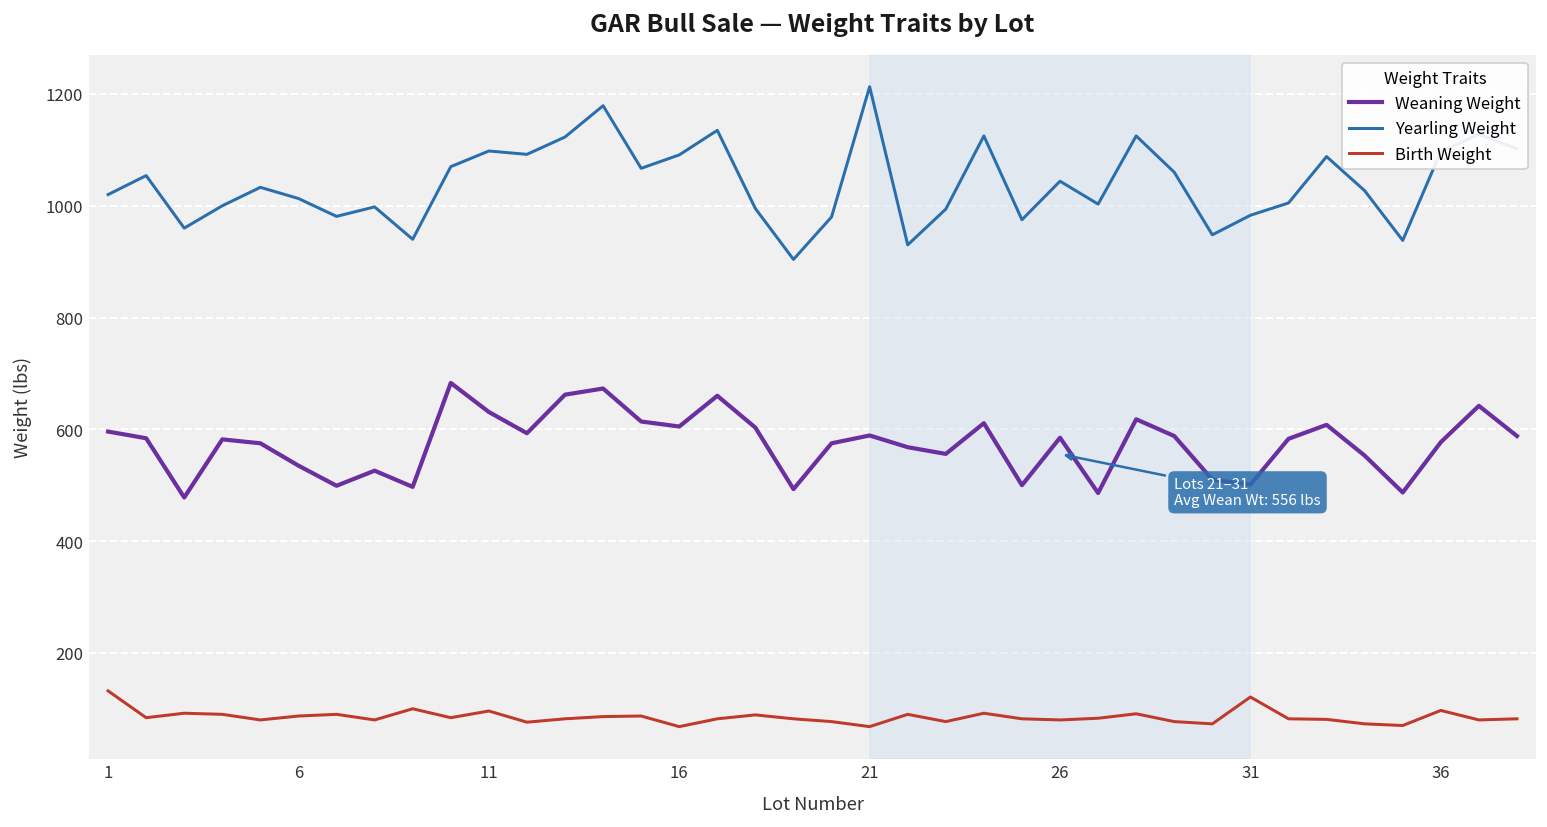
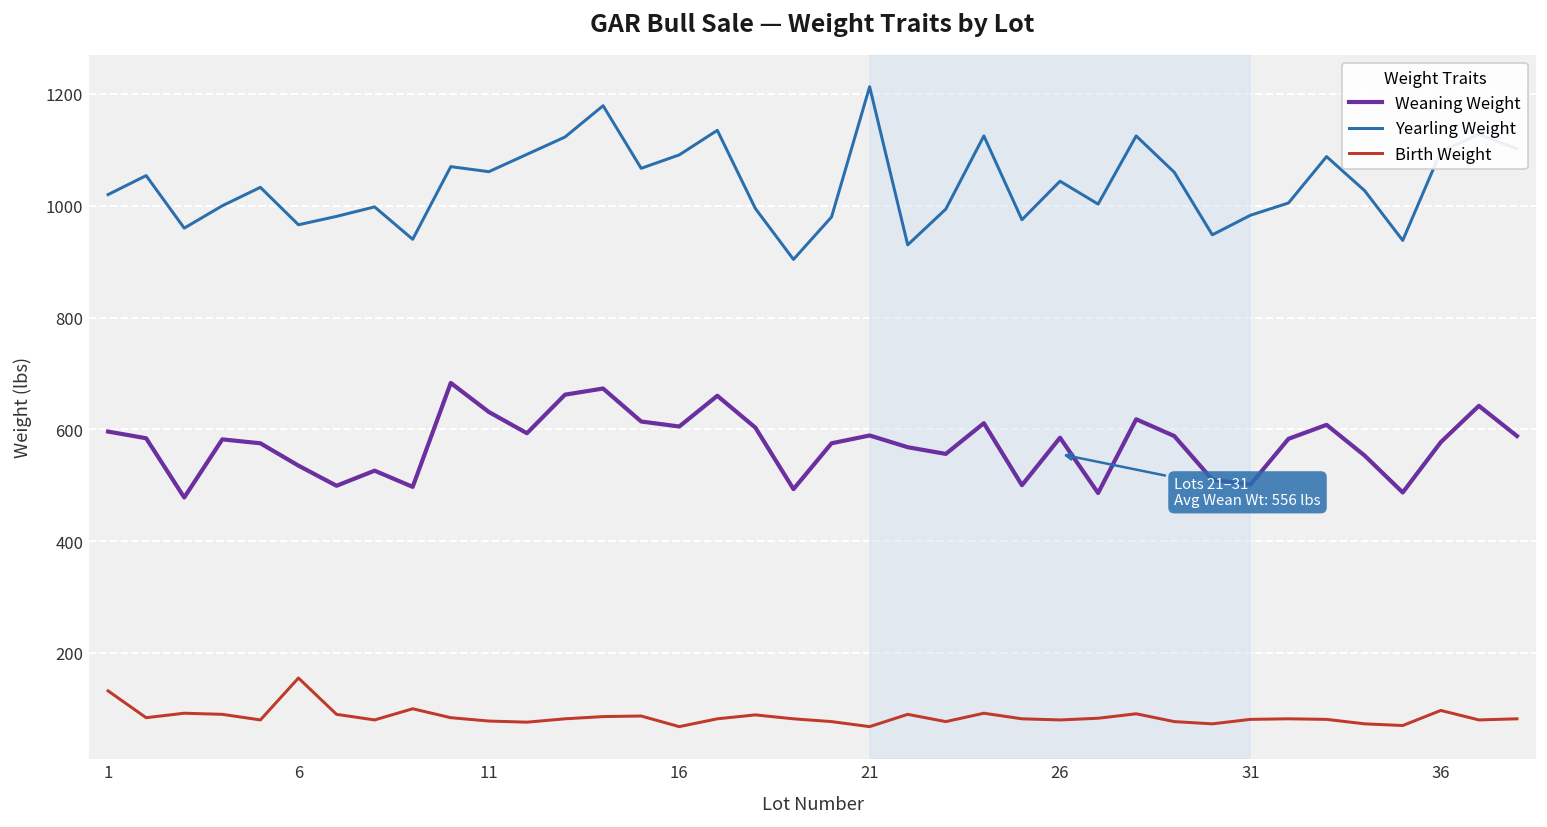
  {
    "Weaning Weight": {
      "1": 600,
      "6": 540,
      "11": 630,
      "16": 610,
      "21": 590,
      "26": 590,
      "36": 580
    },
    "Yearling Weight": {
      "1": 1020,
-     "6": 1010,
-     "11": 1100,
+     "6": 970,
+     "11": 1060,
      "16": 1090,
      "21": 1210,
      "26": 1040,
      "31": 980
    },
    "Birth Weight": {
      "1": 130,
-     "6": 90,
-     "11": 100,
+     "6": 160,
+     "11": 80,
      "16": 70,
      "21": 70,
      "26": 80,
-     "31": 120,
+     "31": 80,
      "36": 100
    }
  }
